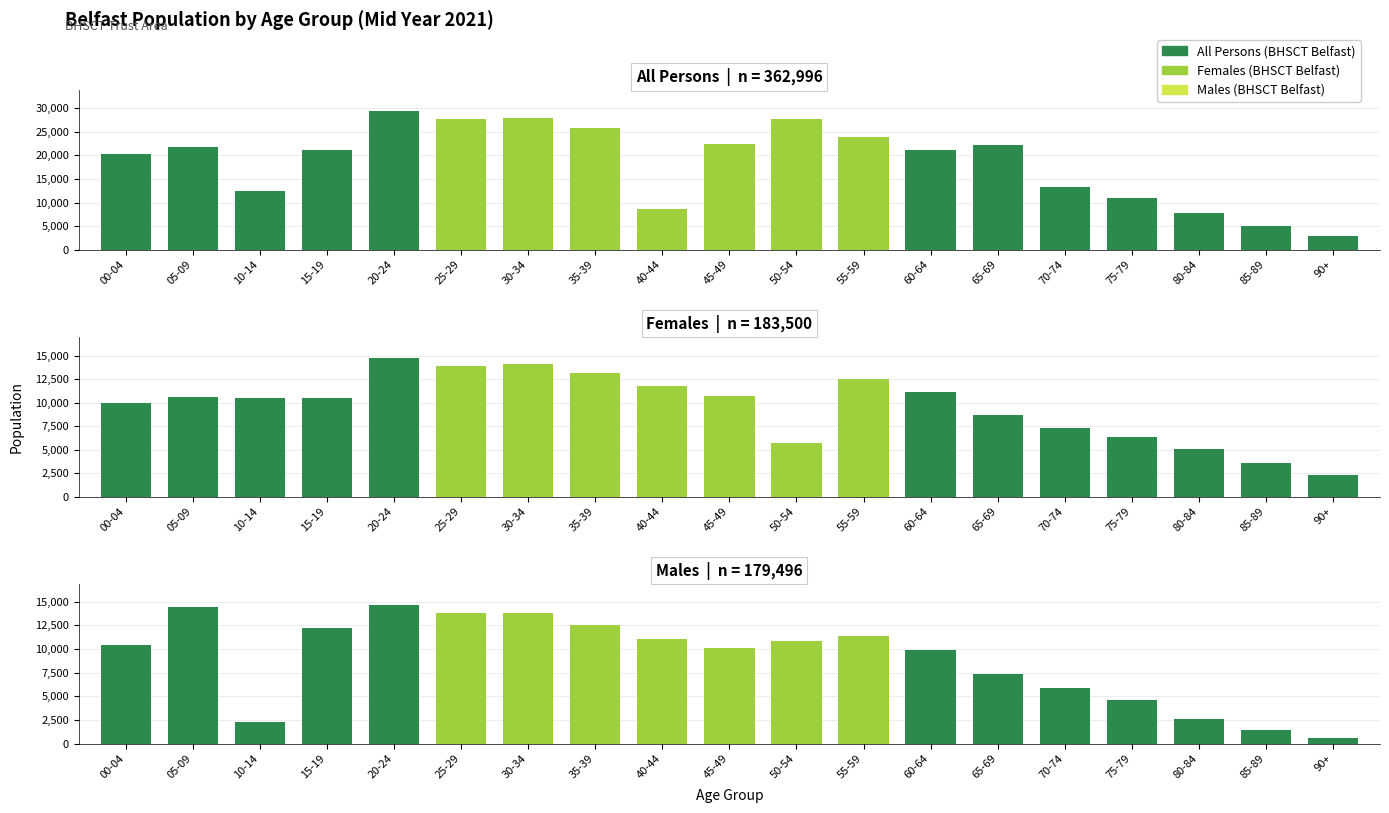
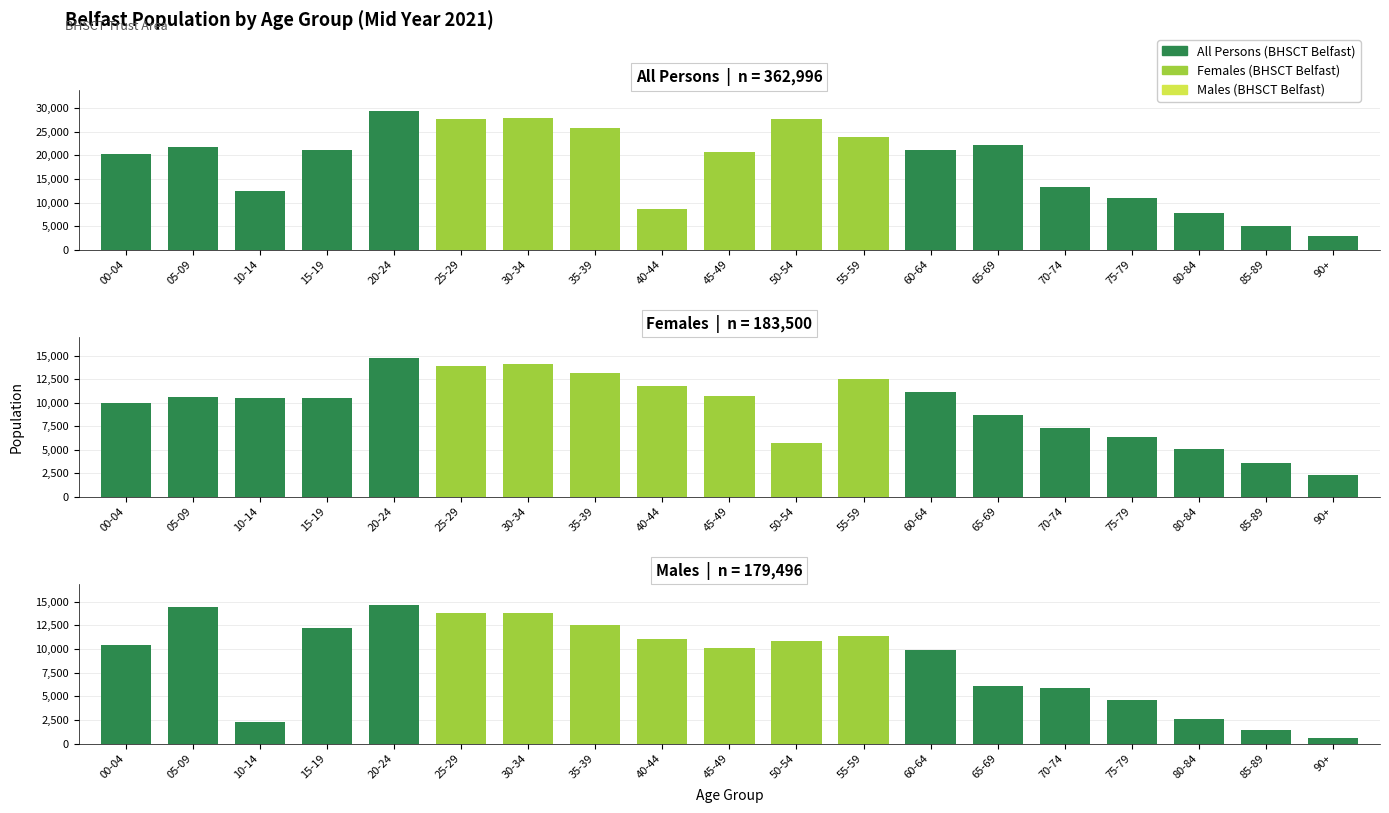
  {
    "All Persons | n = 362,996": {
      "00-04": "20,000",
      "05-09": "22,000",
      "10-14": "12,000",
      "15-19": "21,000",
      "20-24": "29,000",
      "25-29": "28,000",
      "30-34": "28,000",
      "35-39": "26,000",
      "40-44": "9,000",
-     "45-49": "22,000",
+     "45-49": "21,000",
      "50-54": "28,000",
      "55-59": "24,000",
      "60-64": "21,000",
      "65-69": "22,000",
      "70-74": "13,000",
      "75-79": "11,000",
      "80-84": "8,000",
      "85-89": "5,000",
      "90+": "3,000"
    },
    "Females | n = 183,500": {
      "00-04": "10,000",
      "05-09": "11,000",
      "10-14": "11,000",
      "15-19": "11,000",
      "20-24": "15,000",
      "25-29": "14,000",
      "30-34": "14,000",
      "35-39": "13,000",
      "40-44": "12,000",
      "45-49": "11,000",
      "50-54": "6,000",
      "55-59": "13,000",
      "60-64": "11,000",
      "65-69": "9,000",
      "70-74": "7,000",
      "75-79": "6,000",
      "80-84": "5,000",
      "85-89": "4,000",
      "90+": "2,000"
    },
    "Males | n = 179,496": {
      "00-04": "10,000",
      "05-09": "14,000",
      "10-14": "2,000",
      "15-19": "12,000",
      "20-24": "15,000",
      "25-29": "14,000",
      "30-34": "14,000",
      "35-39": "13,000",
      "40-44": "11,000",
      "45-49": "10,000",
      "50-54": "11,000",
      "55-59": "11,000",
      "60-64": "10,000",
-     "65-69": "7,000",
+     "65-69": "6,000",
      "70-74": "6,000",
      "75-79": "5,000",
      "80-84": "3,000",
      "85-89": "1,000",
      "90+": "1,000"
    }
  }
